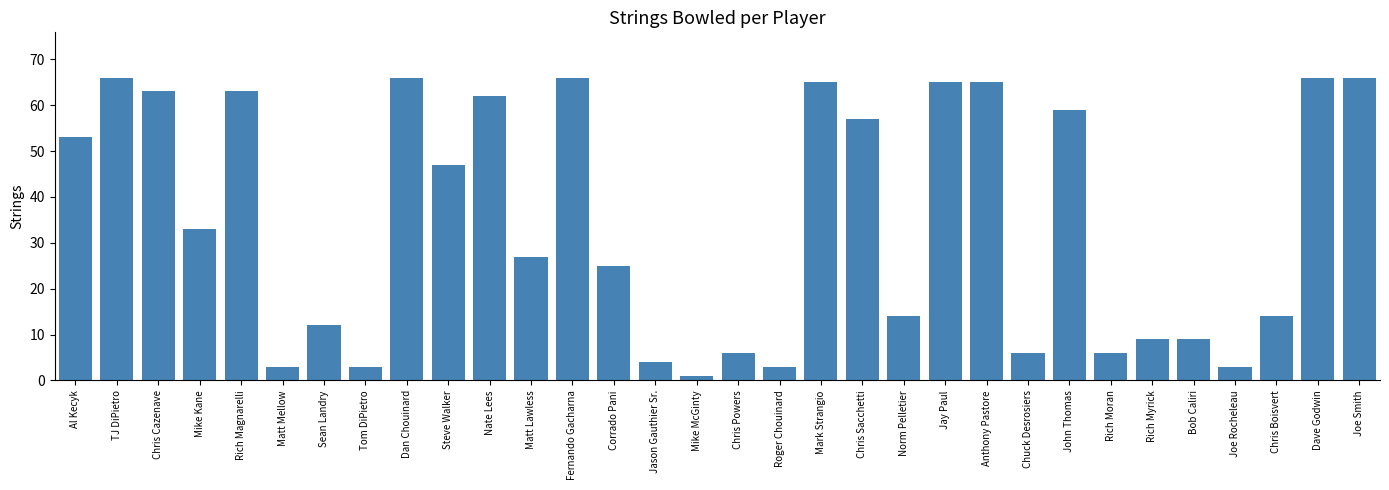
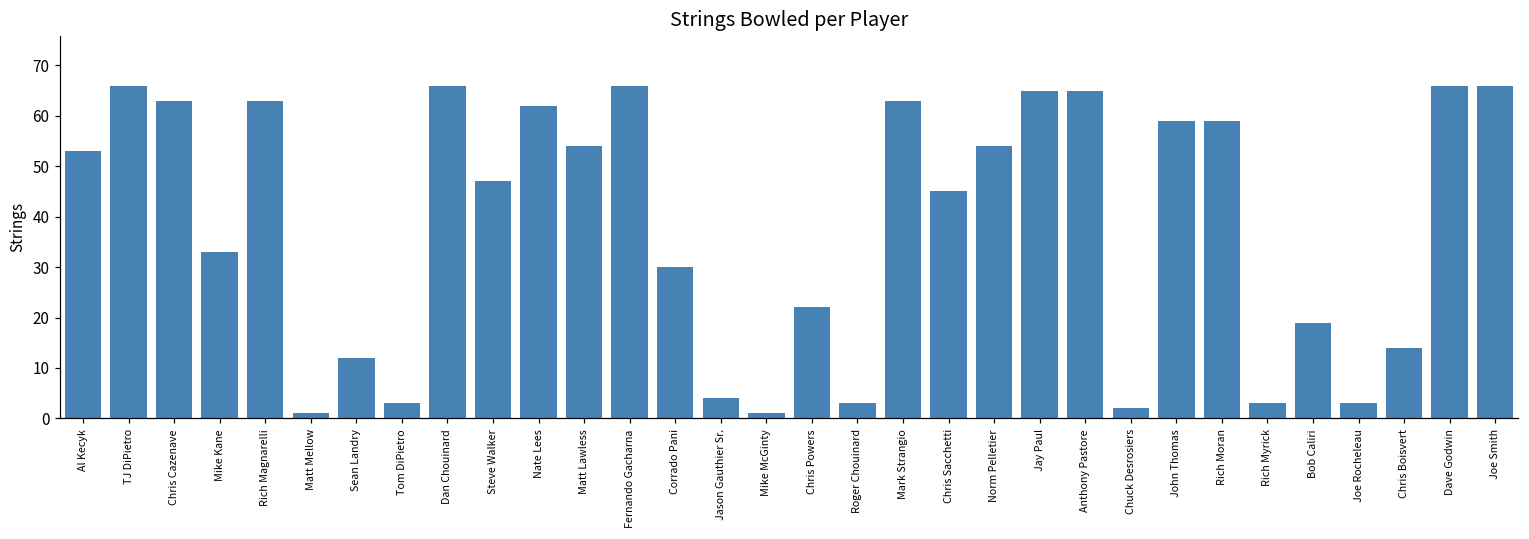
  {
    "Al Kecyk": 53,
    "TJ DiPietro": 66,
    "Chris Cazenave": 63,
    "Mike Kane": 33,
    "Rich Magnarelli": 63,
-   "Matt Mellow": 3,
+   "Matt Mellow": 1,
    "Sean Landry": 12,
    "Tom DiPietro": 3,
    "Dan Chouinard": 66,
    "Steve Walker": 47,
    "Nate Lees": 62,
-   "Matt Lawless": 27,
+   "Matt Lawless": 54,
    "Fernando Gacharna": 66,
-   "Corrado Pani": 25,
+   "Corrado Pani": 30,
    "Jason Gauthier Sr.": 4,
    "Mike McGinty": 1,
-   "Chris Powers": 6,
+   "Chris Powers": 22,
    "Roger Chouinard": 3,
-   "Mark Strangio": 65,
-   "Chris Sacchetti": 57,
-   "Norm Pelletier": 14,
+   "Mark Strangio": 63,
+   "Chris Sacchetti": 45,
+   "Norm Pelletier": 54,
    "Jay Paul": 65,
    "Anthony Pastore": 65,
-   "Chuck Desrosiers": 6,
+   "Chuck Desrosiers": 2,
    "John Thomas": 59,
-   "Rich Moran": 6,
-   "Rich Myrick": 9,
-   "Bob Caliri": 9,
+   "Rich Moran": 59,
+   "Rich Myrick": 3,
+   "Bob Caliri": 19,
    "Joe Rocheleau": 3,
    "Chris Boisvert": 14,
    "Dave Godwin": 66,
    "Joe Smith": 66
  }
